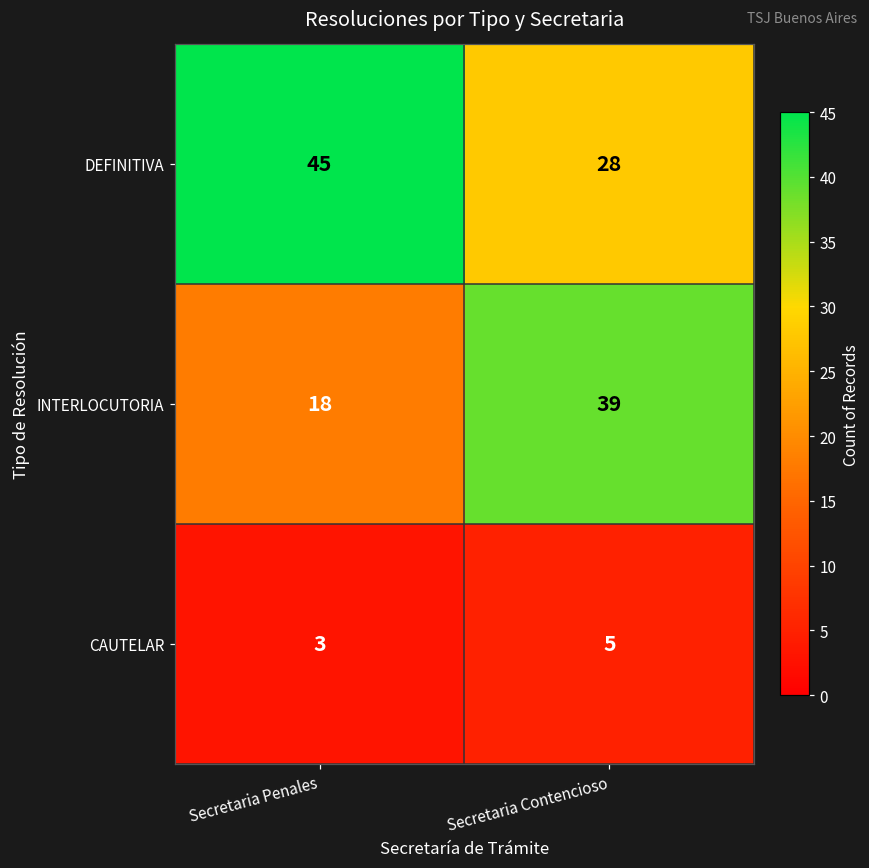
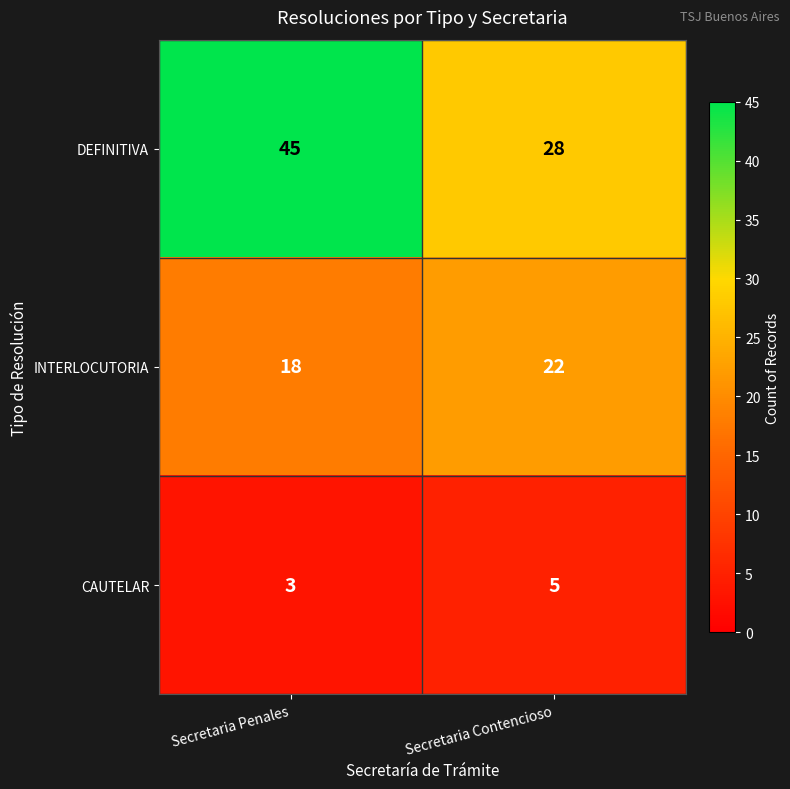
  {
    "DEFINITIVA": {
      "Secretaria Penales": 45,
      "Secretaria Contencioso": 28
    },
    "INTERLOCUTORIA": {
      "Secretaria Penales": 18,
-     "Secretaria Contencioso": 39
+     "Secretaria Contencioso": 22
    },
    "CAUTELAR": {
      "Secretaria Penales": 3,
      "Secretaria Contencioso": 5
    }
  }
